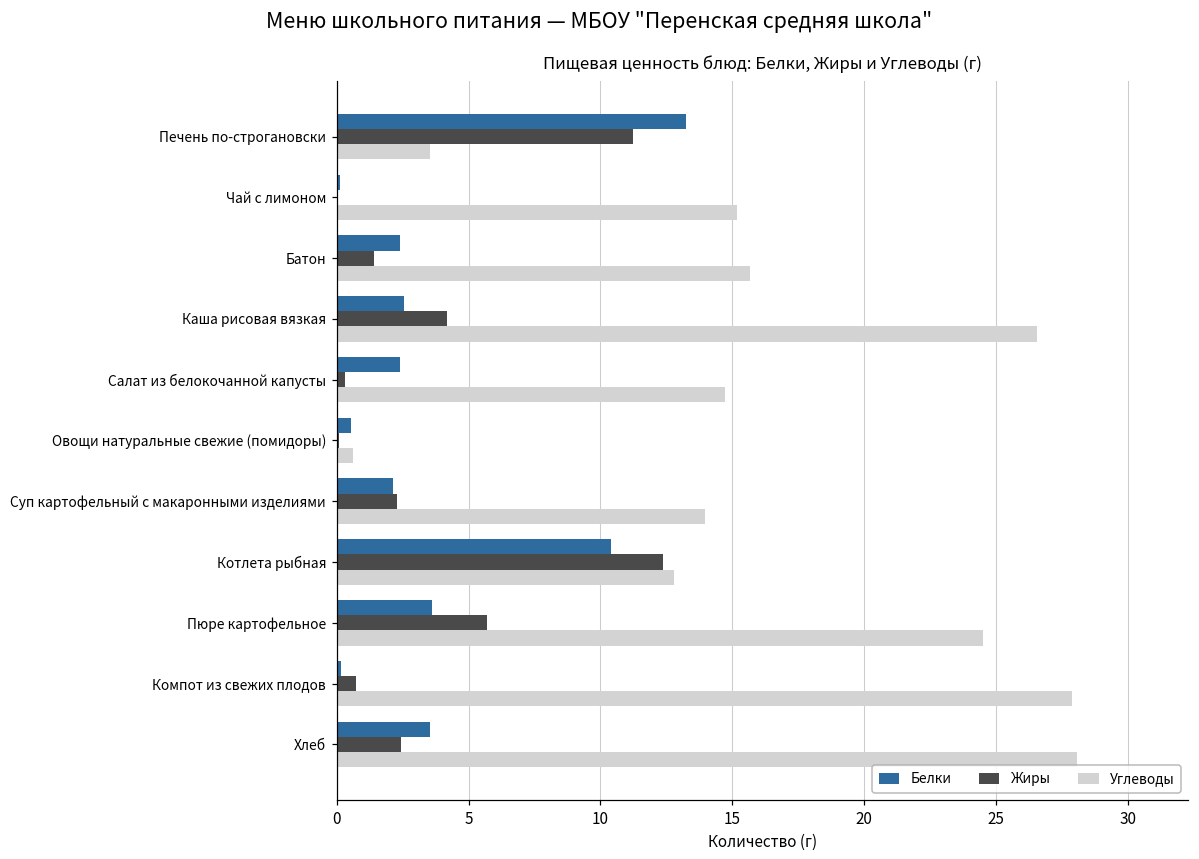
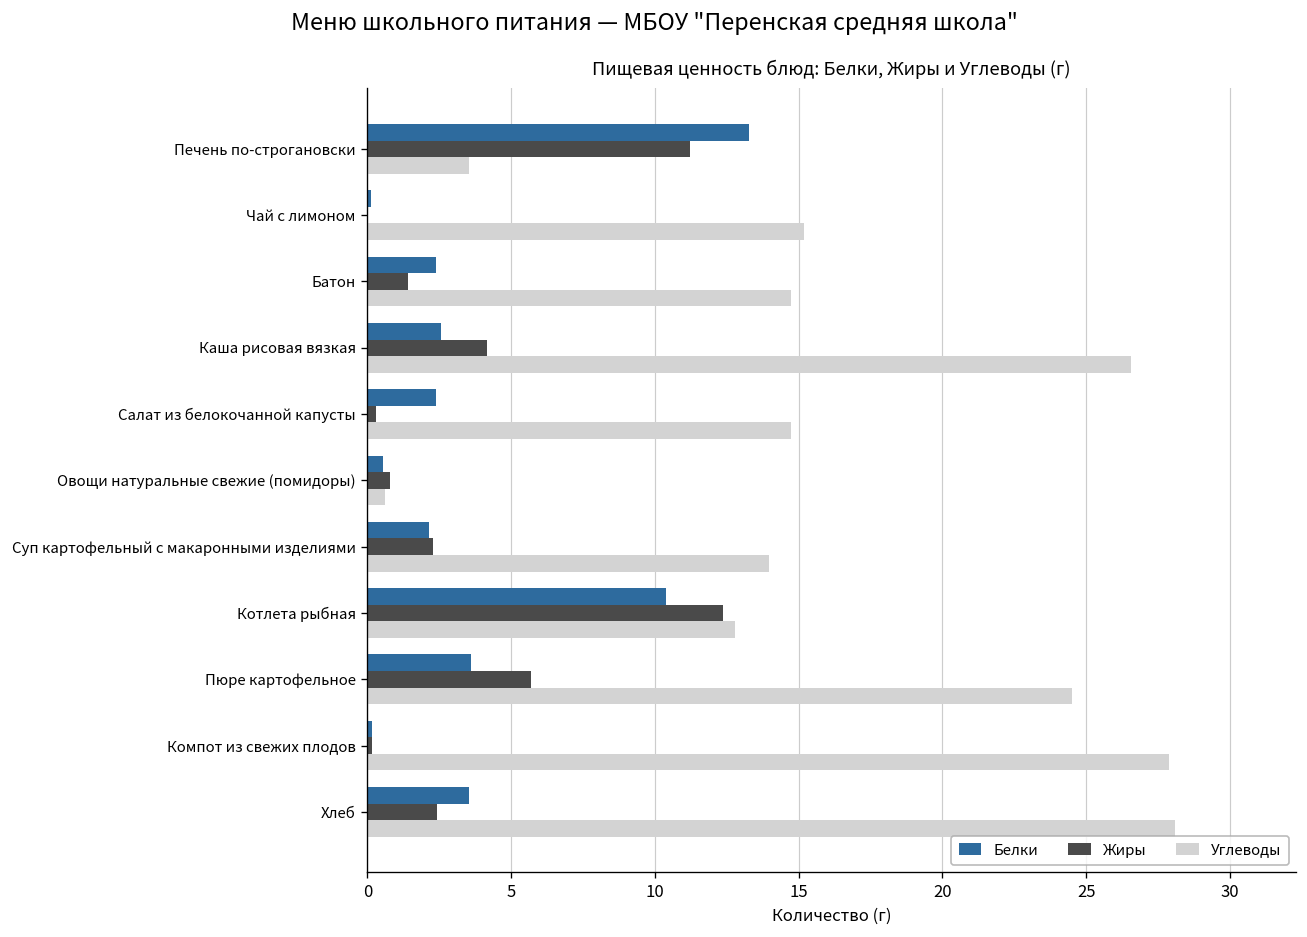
  {
    "Белки": {
      "Печень по-строгановски": 13.3,
      "Чай с лимоном": 0.1,
      "Батон": 2.4,
      "Каша рисовая вязкая": 2.6,
      "Салат из белокочанной капусты": 2.4,
      "Овощи натуральные свежие (помидоры)": 0.6,
      "Суп картофельный с макаронными изделиями": 2.2,
      "Котлета рыбная": 10.4,
      "Пюре картофельное": 3.6,
      "Компот из свежих плодов": 0.2,
      "Хлеб": 3.5
    },
    "Жиры": {
      "Печень по-строгановски": 11.2,
      "Батон": 1.4,
      "Каша рисовая вязкая": 4.2,
      "Салат из белокочанной капусты": 0.3,
-     "Овощи натуральные свежие (помидоры)": 0.1,
+     "Овощи натуральные свежие (помидоры)": 0.8,
      "Суп картофельный с макаронными изделиями": 2.3,
      "Котлета рыбная": 12.4,
      "Пюре картофельное": 5.7,
-     "Компот из свежих плодов": 0.7,
+     "Компот из свежих плодов": 0.2,
      "Хлеб": 2.4
    },
    "Углеводы": {
      "Печень по-строгановски": 3.5,
      "Чай с лимоном": 15.2,
-     "Батон": 15.7,
+     "Батон": 14.7,
      "Каша рисовая вязкая": 26.6,
      "Салат из белокочанной капусты": 14.7,
      "Овощи натуральные свежие (помидоры)": 0.6,
      "Суп картофельный с макаронными изделиями": 14.0,
      "Котлета рыбная": 12.8,
      "Пюре картофельное": 24.5,
      "Компот из свежих плодов": 27.9,
      "Хлеб": 28.1
    }
  }
